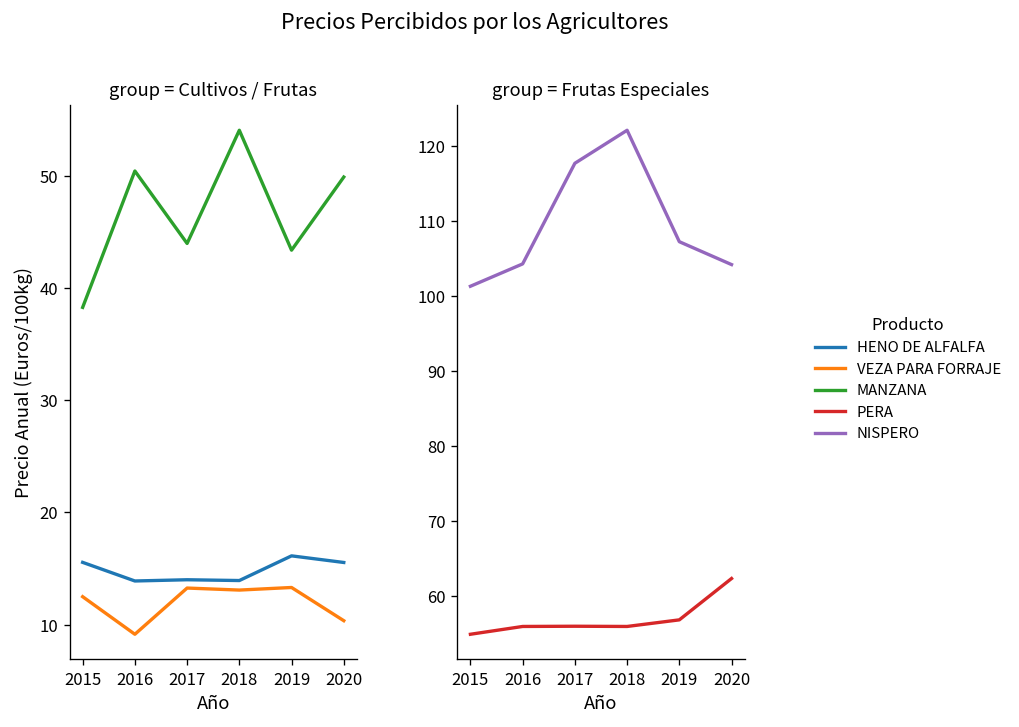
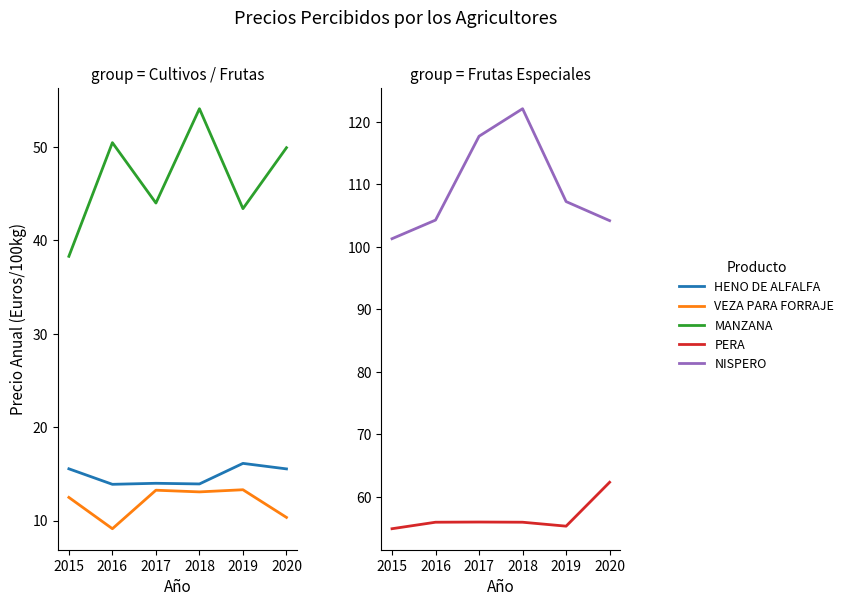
  {
    "group = Cultivos / Frutas": {
      "HENO DE ALFALFA": {
        "2015": 16,
        "2016": 14,
        "2017": 14,
        "2018": 14,
        "2019": 16,
        "2020": 16
      },
      "VEZA PARA FORRAJE": {
        "2015": 12,
        "2016": 9,
        "2017": 13,
        "2018": 13,
        "2019": 13,
        "2020": 10
      },
      "MANZANA": {
        "2015": 38,
        "2016": 50,
        "2017": 44,
        "2018": 54,
        "2019": 43,
        "2020": 50
      }
    },
    "group = Frutas Especiales": {
      "PERA": {
        "2015": 55,
        "2016": 56,
        "2017": 56,
        "2018": 56,
-       "2019": 57,
+       "2019": 55,
        "2020": 62
      },
      "NISPERO": {
        "2015": 101,
        "2016": 104,
        "2017": 118,
        "2018": 122,
        "2019": 107,
        "2020": 104
      }
    }
  }
